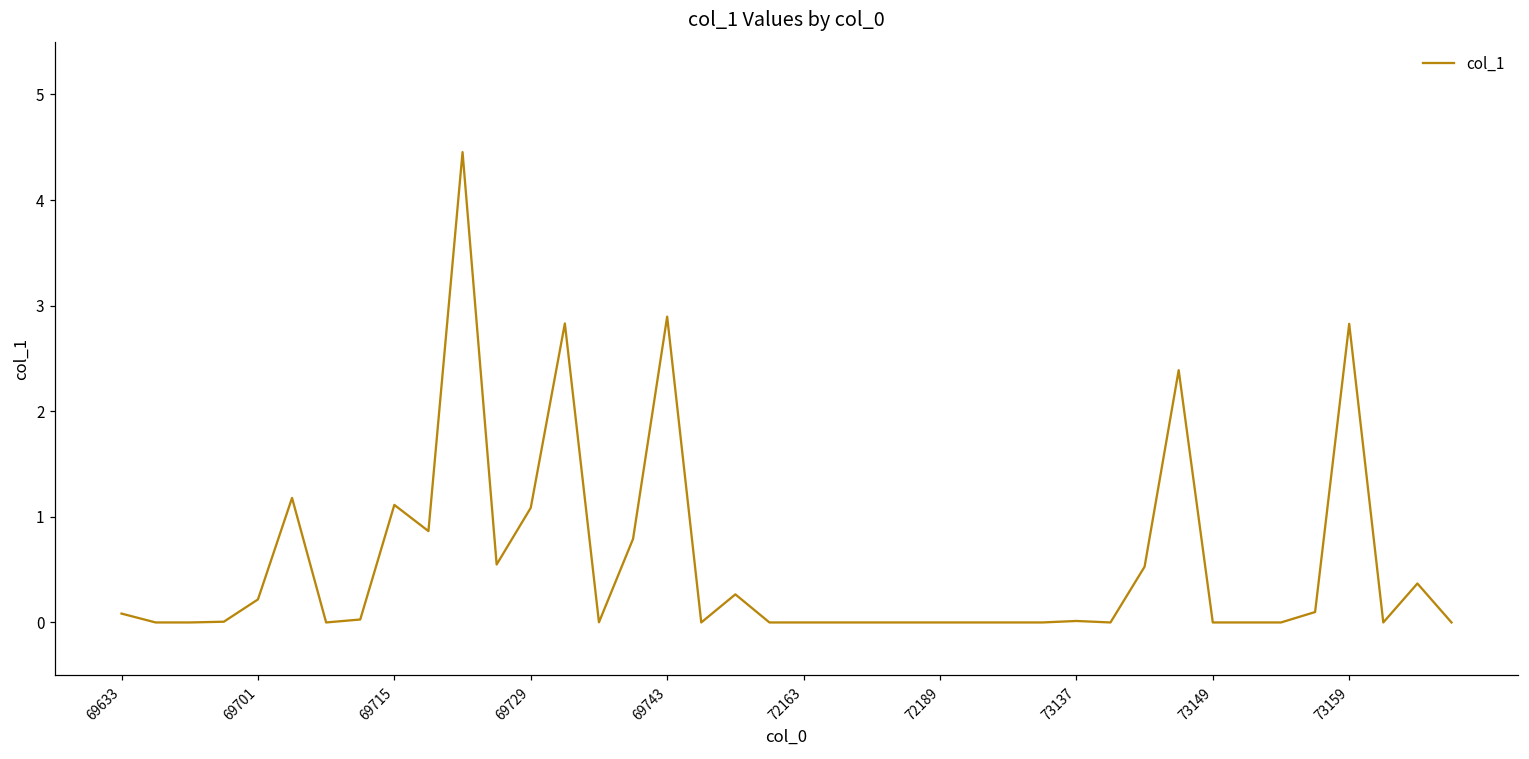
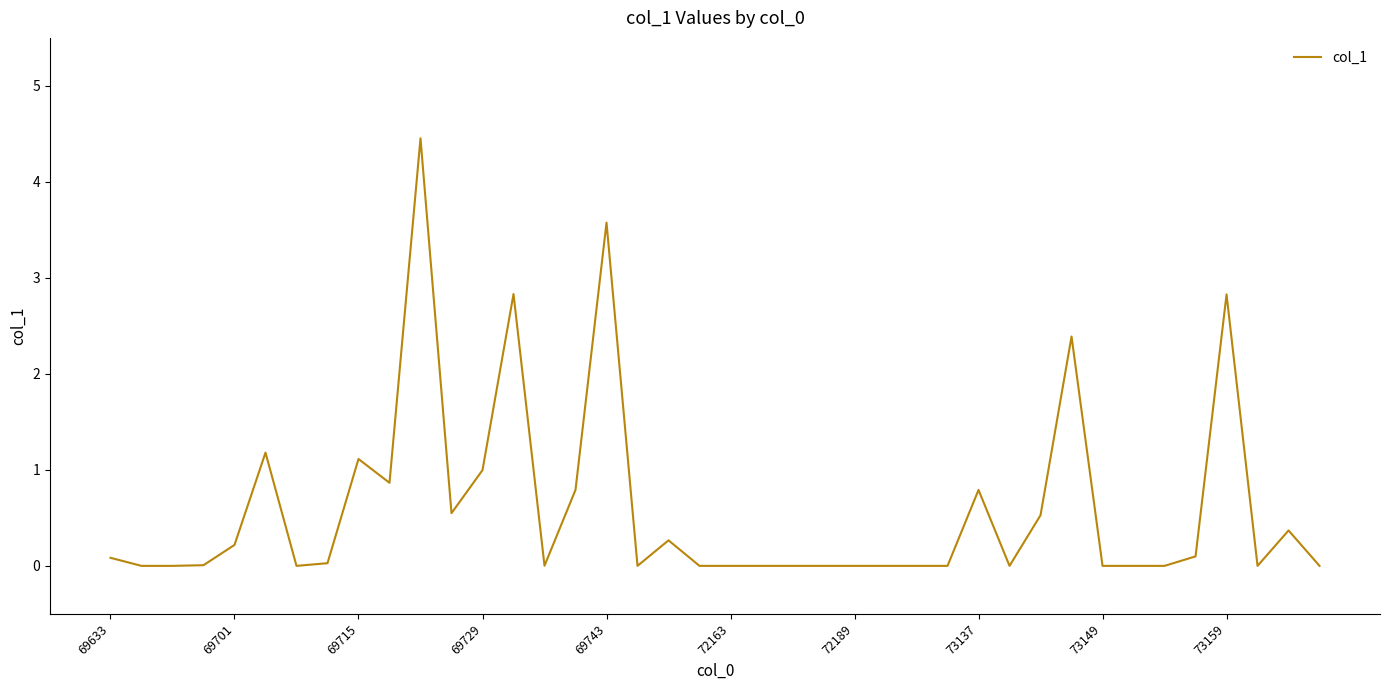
  {
    "69633": 0.1,
    "69701": 0.2,
    "69715": 1.1,
-   "69729": 1.1,
-   "69743": 2.9,
+   "69729": 1.0,
+   "69743": 3.6,
    "72163": 0.0,
    "72189": 0.0,
-   "73137": 0.0,
+   "73137": 0.8,
    "73149": 0.0,
    "73159": 2.8
  }
